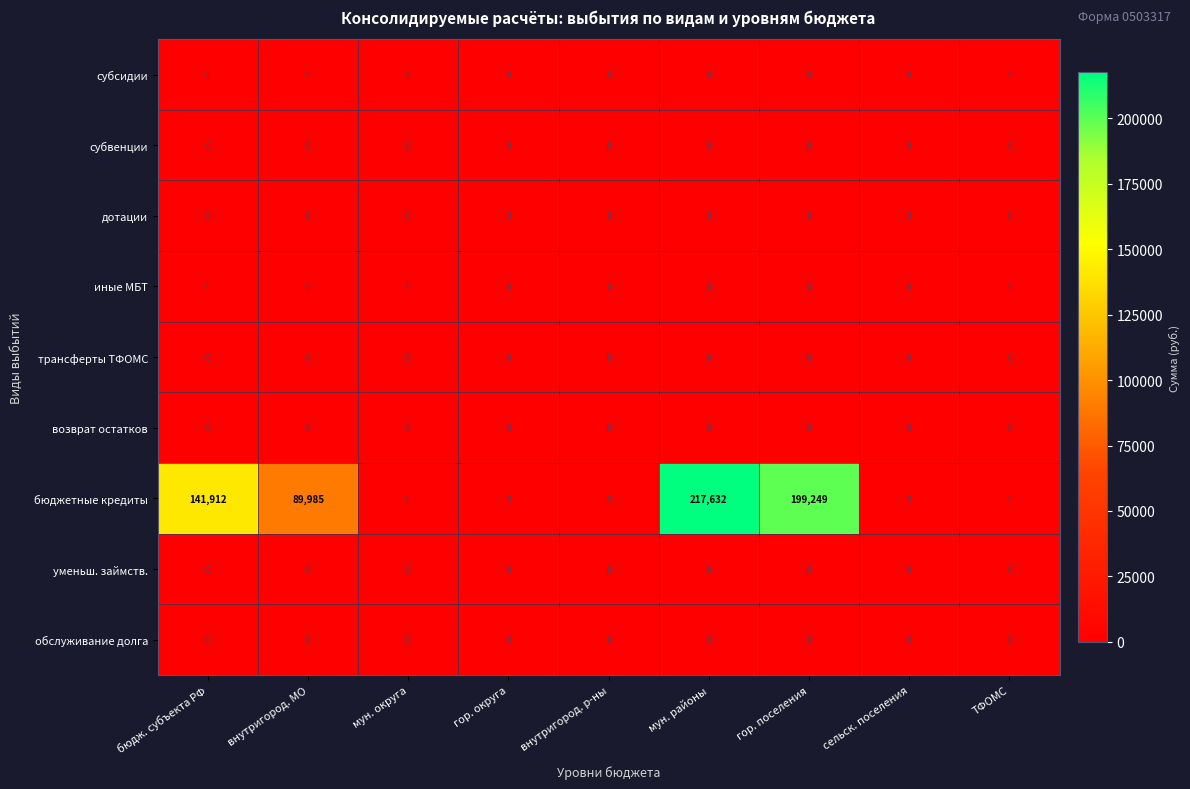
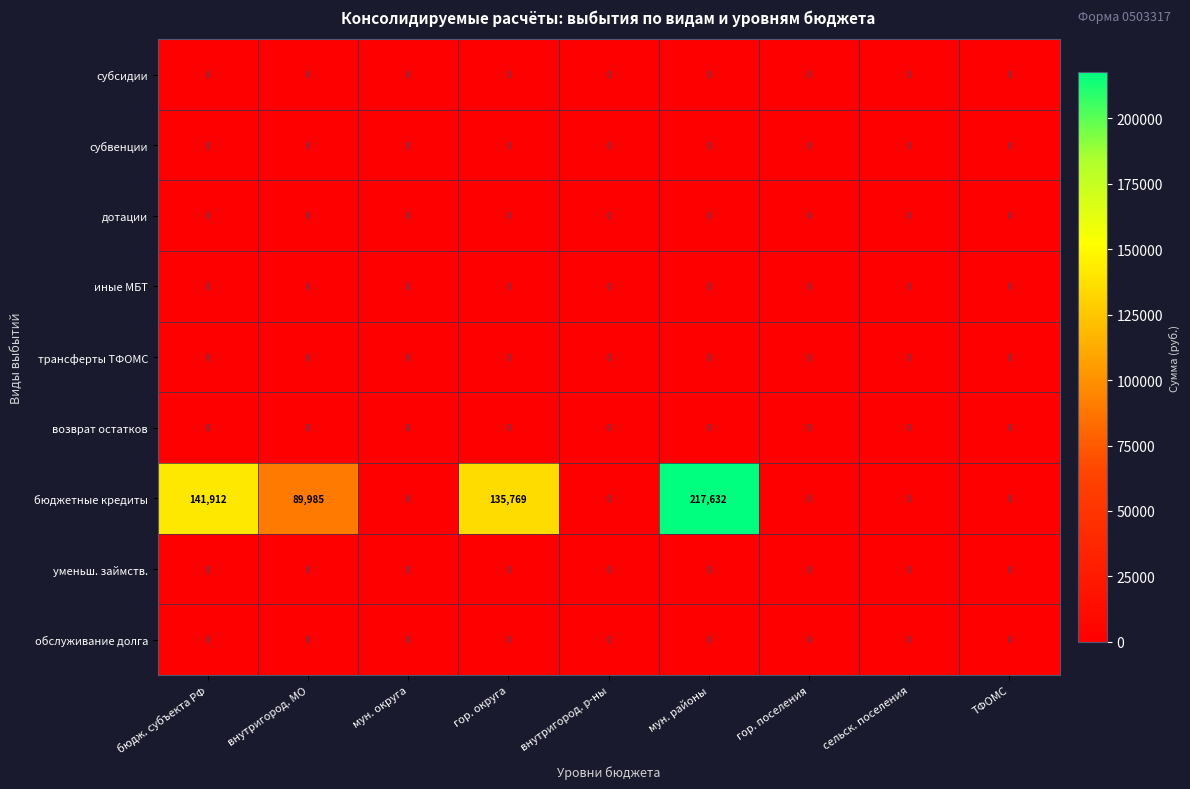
  {
    "субсидии": {
      "бюдж. субъекта РФ": "0",
      "внутригород. МО": "0",
      "мун. округа": "0",
      "гор. округа": "0",
      "внутригород. р-ны": "0",
      "мун. районы": "0",
      "гор. поселения": "0",
      "сельск. поселения": "0",
      "ТФОМС": "0"
    },
    "субвенции": {
      "бюдж. субъекта РФ": "0",
      "внутригород. МО": "0",
      "мун. округа": "0",
      "гор. округа": "0",
      "внутригород. р-ны": "0",
      "мун. районы": "0",
      "гор. поселения": "0",
      "сельск. поселения": "0",
      "ТФОМС": "0"
    },
    "дотации": {
      "бюдж. субъекта РФ": "0",
      "внутригород. МО": "0",
      "мун. округа": "0",
      "гор. округа": "0",
      "внутригород. р-ны": "0",
      "мун. районы": "0",
      "гор. поселения": "0",
      "сельск. поселения": "0",
      "ТФОМС": "0"
    },
    "иные МБТ": {
      "бюдж. субъекта РФ": "0",
      "внутригород. МО": "0",
      "мун. округа": "0",
      "гор. округа": "0",
      "внутригород. р-ны": "0",
      "мун. районы": "0",
      "гор. поселения": "0",
      "сельск. поселения": "0",
      "ТФОМС": "0"
    },
    "трансферты ТФОМС": {
      "бюдж. субъекта РФ": "0",
      "внутригород. МО": "0",
      "мун. округа": "0",
      "гор. округа": "0",
      "внутригород. р-ны": "0",
      "мун. районы": "0",
      "гор. поселения": "0",
      "сельск. поселения": "0",
      "ТФОМС": "0"
    },
    "возврат остатков": {
      "бюдж. субъекта РФ": "0",
      "внутригород. МО": "0",
      "мун. округа": "0",
      "гор. округа": "0",
      "внутригород. р-ны": "0",
      "мун. районы": "0",
      "гор. поселения": "0",
      "сельск. поселения": "0",
      "ТФОМС": "0"
    },
    "бюджетные кредиты": {
      "бюдж. субъекта РФ": "141,912",
      "внутригород. МО": "89,985",
      "мун. округа": "0",
-     "гор. округа": "0",
+     "гор. округа": "135,769",
      "внутригород. р-ны": "0",
      "мун. районы": "217,632",
-     "гор. поселения": "199,249",
+     "гор. поселения": "0",
      "сельск. поселения": "0",
      "ТФОМС": "0"
    },
    "уменьш. займств.": {
      "бюдж. субъекта РФ": "0",
      "внутригород. МО": "0",
      "мун. округа": "0",
      "гор. округа": "0",
      "внутригород. р-ны": "0",
      "мун. районы": "0",
      "гор. поселения": "0",
      "сельск. поселения": "0",
      "ТФОМС": "0"
    },
    "обслуживание долга": {
      "бюдж. субъекта РФ": "0",
      "внутригород. МО": "0",
      "мун. округа": "0",
      "гор. округа": "0",
      "внутригород. р-ны": "0",
      "мун. районы": "0",
      "гор. поселения": "0",
      "сельск. поселения": "0",
      "ТФОМС": "0"
    }
  }
